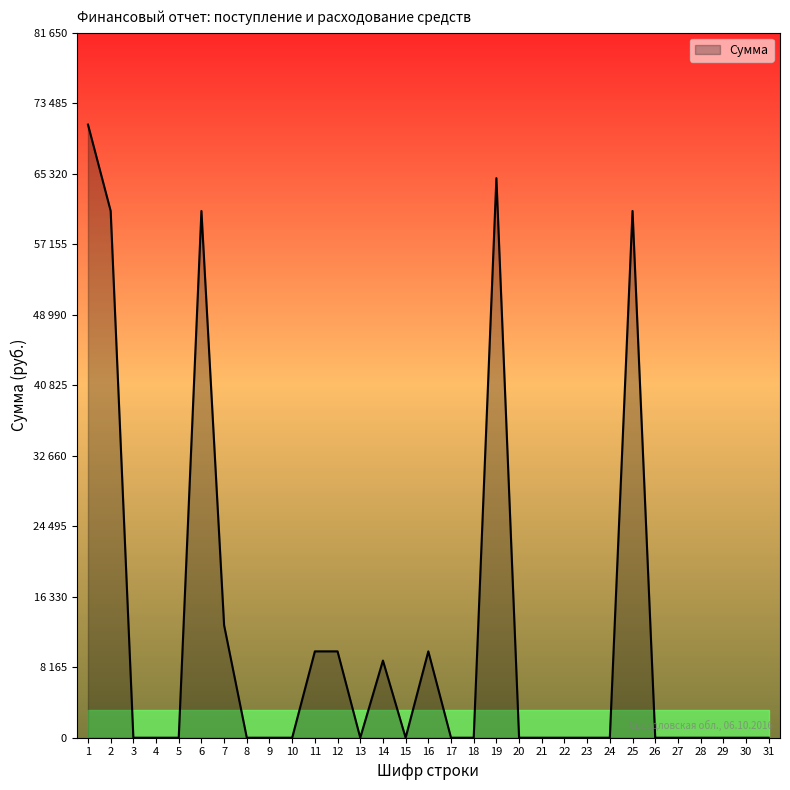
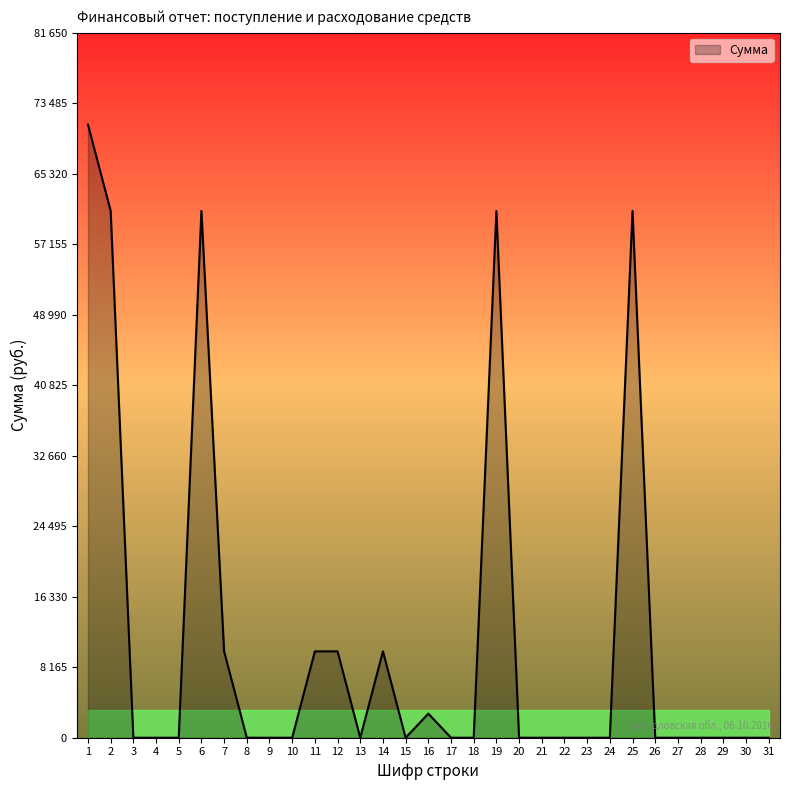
  {
    "Сумма": {
      "1": 71000,
      "2": 61000,
      "3": 0,
      "4": 0,
      "5": 0,
      "6": 61000,
-     "7": 13000,
+     "7": 10000,
      "8": 0,
      "9": 0,
      "10": 0,
      "11": 10000,
      "12": 10000,
      "13": 0,
-     "14": 9000,
+     "14": 10000,
      "15": 0,
-     "16": 10000,
+     "16": 3000,
      "17": 0,
      "18": 0,
-     "19": 65000,
+     "19": 61000,
      "20": 0,
      "21": 0,
      "22": 0,
      "23": 0,
      "24": 0,
      "25": 61000
    }
  }
